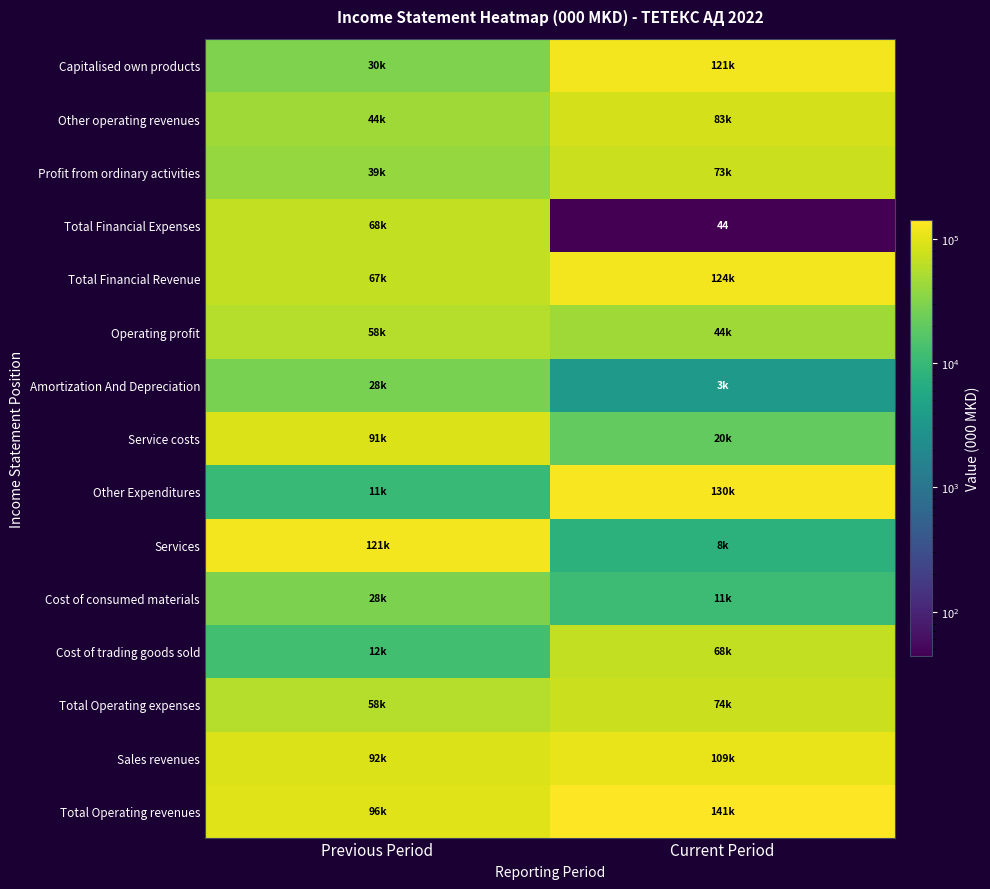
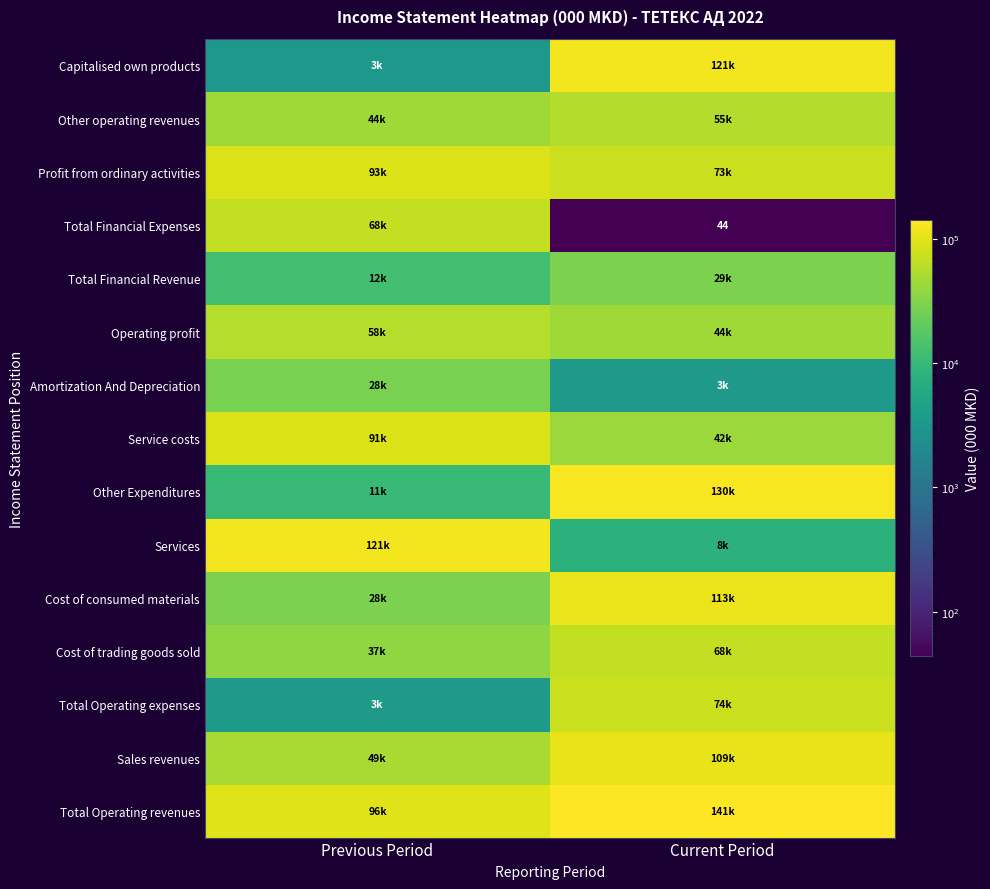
  {
    "Capitalised own products": {
-     "Previous Period": "30k",
+     "Previous Period": "3k",
      "Current Period": "121k"
    },
    "Other operating revenues": {
      "Previous Period": "44k",
-     "Current Period": "83k"
+     "Current Period": "55k"
    },
    "Profit from ordinary activities": {
-     "Previous Period": "39k",
+     "Previous Period": "93k",
      "Current Period": "73k"
    },
    "Total Financial Expenses": {
      "Previous Period": "68k",
      "Current Period": "44"
    },
    "Total Financial Revenue": {
-     "Previous Period": "67k",
-     "Current Period": "124k"
+     "Previous Period": "12k",
+     "Current Period": "29k"
    },
    "Operating profit": {
      "Previous Period": "58k",
      "Current Period": "44k"
    },
    "Amortization And Depreciation": {
      "Previous Period": "28k",
      "Current Period": "3k"
    },
    "Service costs": {
      "Previous Period": "91k",
-     "Current Period": "20k"
+     "Current Period": "42k"
    },
    "Other Expenditures": {
      "Previous Period": "11k",
      "Current Period": "130k"
    },
    "Services": {
      "Previous Period": "121k",
      "Current Period": "8k"
    },
    "Cost of consumed materials": {
      "Previous Period": "28k",
-     "Current Period": "11k"
+     "Current Period": "113k"
    },
    "Cost of trading goods sold": {
-     "Previous Period": "12k",
+     "Previous Period": "37k",
      "Current Period": "68k"
    },
    "Total Operating expenses": {
-     "Previous Period": "58k",
+     "Previous Period": "3k",
      "Current Period": "74k"
    },
    "Sales revenues": {
-     "Previous Period": "92k",
+     "Previous Period": "49k",
      "Current Period": "109k"
    },
    "Total Operating revenues": {
      "Previous Period": "96k",
      "Current Period": "141k"
    }
  }
